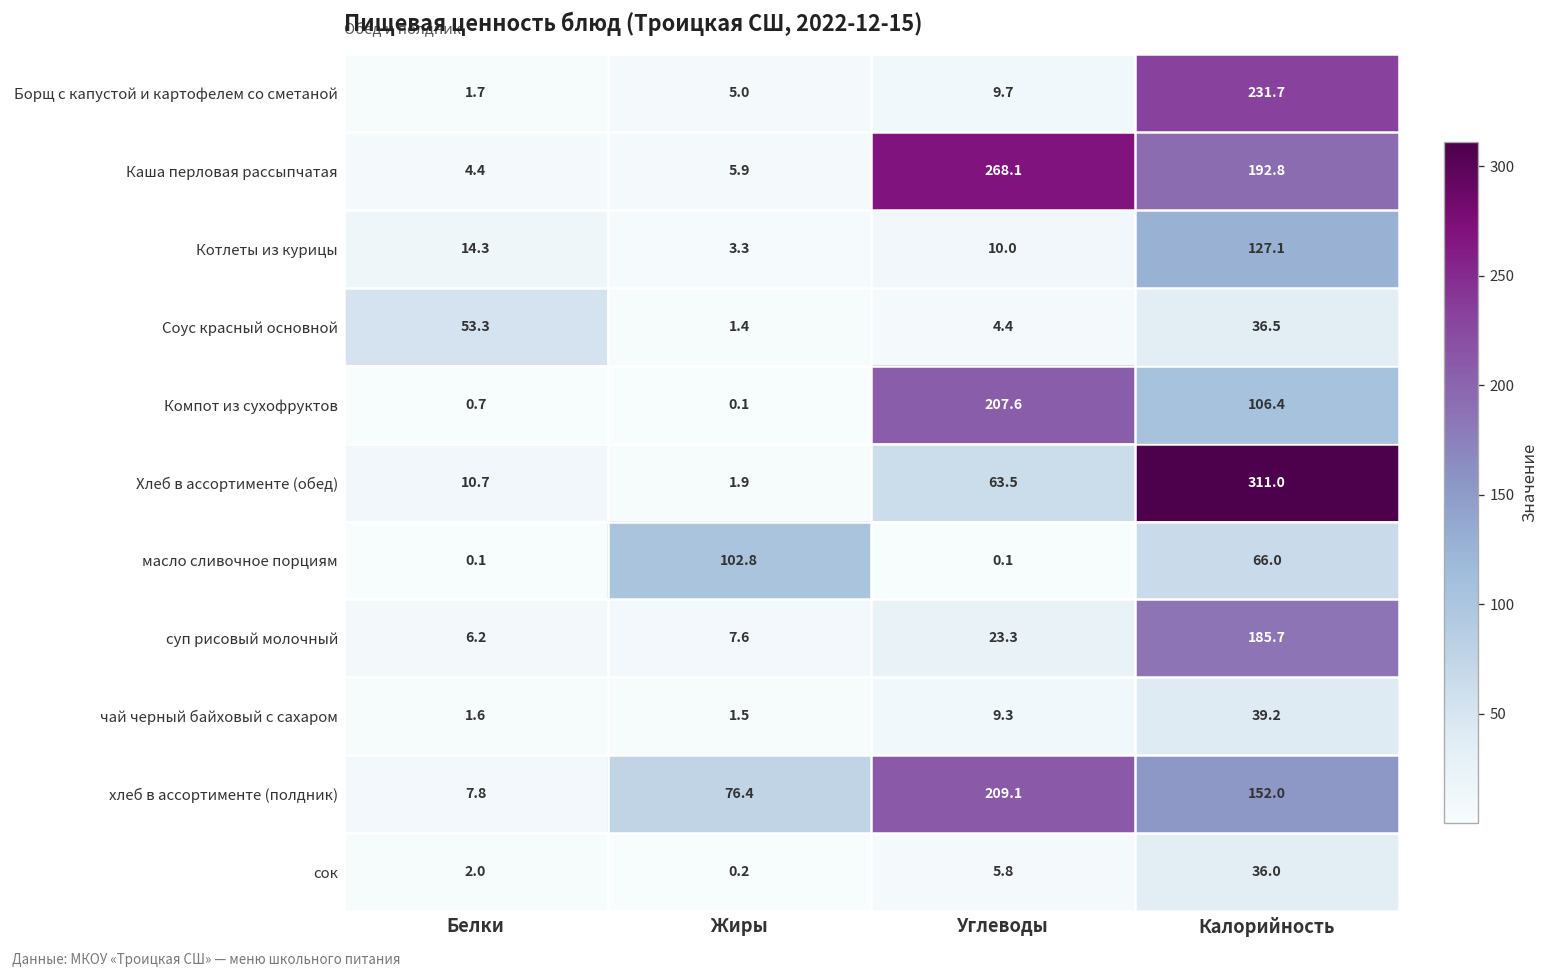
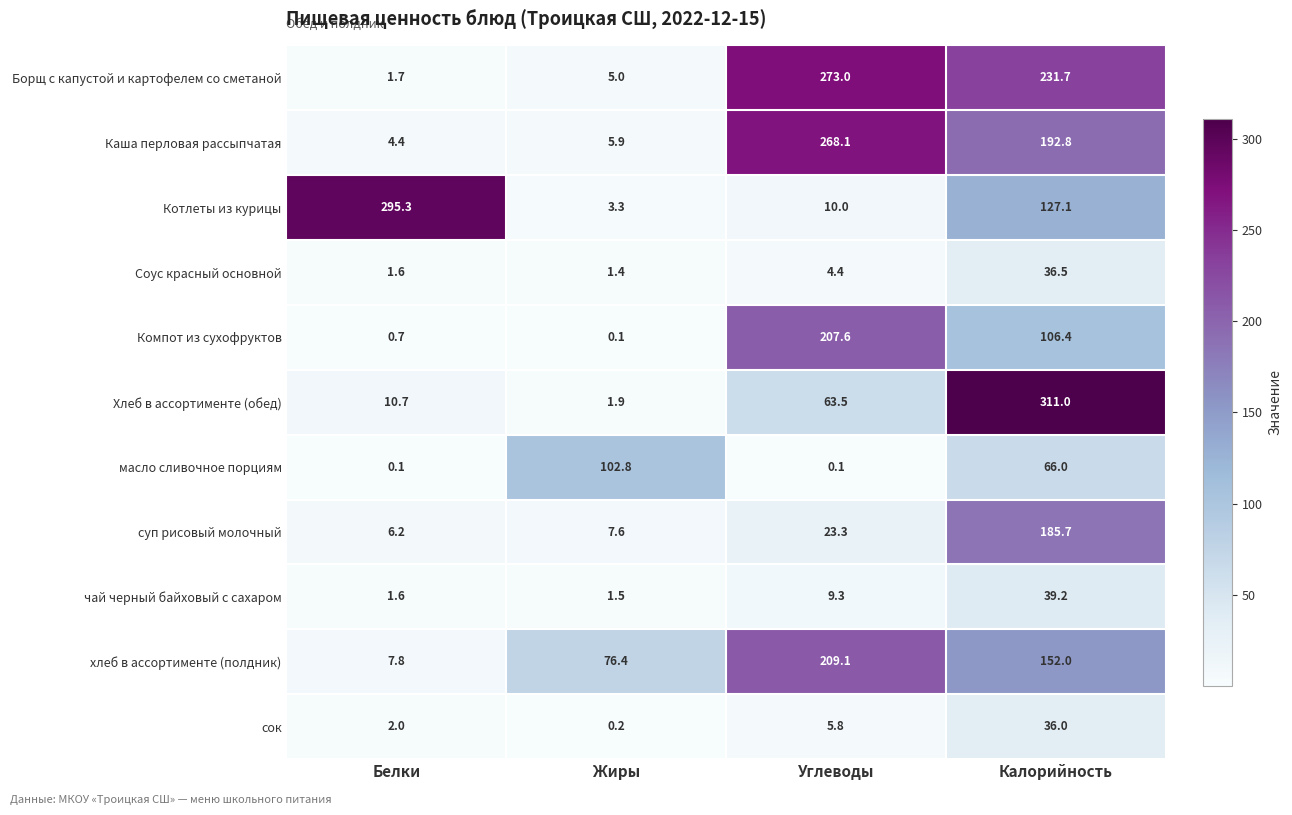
  {
    "Борщ с капустой и картофелем со сметаной": {
      "Белки": 1.7,
      "Жиры": 5.0,
-     "Углеводы": 9.7,
+     "Углеводы": 273.0,
      "Калорийность": 231.7
    },
    "Каша перловая рассыпчатая": {
      "Белки": 4.4,
      "Жиры": 5.9,
      "Углеводы": 268.1,
      "Калорийность": 192.8
    },
    "Котлеты из курицы": {
-     "Белки": 14.3,
+     "Белки": 295.3,
      "Жиры": 3.3,
      "Углеводы": 10.0,
      "Калорийность": 127.1
    },
    "Соус красный основной": {
-     "Белки": 53.3,
+     "Белки": 1.6,
      "Жиры": 1.4,
      "Углеводы": 4.4,
      "Калорийность": 36.5
    },
    "Компот из сухофруктов": {
      "Белки": 0.7,
      "Жиры": 0.1,
      "Углеводы": 207.6,
      "Калорийность": 106.4
    },
    "Хлеб в ассортименте (обед)": {
      "Белки": 10.7,
      "Жиры": 1.9,
      "Углеводы": 63.5,
      "Калорийность": 311.0
    },
    "масло сливочное порциям": {
      "Белки": 0.1,
      "Жиры": 102.8,
      "Углеводы": 0.1,
      "Калорийность": 66.0
    },
    "суп рисовый молочный": {
      "Белки": 6.2,
      "Жиры": 7.6,
      "Углеводы": 23.3,
      "Калорийность": 185.7
    },
    "чай черный байховый с сахаром": {
      "Белки": 1.6,
      "Жиры": 1.5,
      "Углеводы": 9.3,
      "Калорийность": 39.2
    },
    "хлеб в ассортименте (полдник)": {
      "Белки": 7.8,
      "Жиры": 76.4,
      "Углеводы": 209.1,
      "Калорийность": 152.0
    },
    "сок": {
      "Белки": 2.0,
      "Жиры": 0.2,
      "Углеводы": 5.8,
      "Калорийность": 36.0
    }
  }
